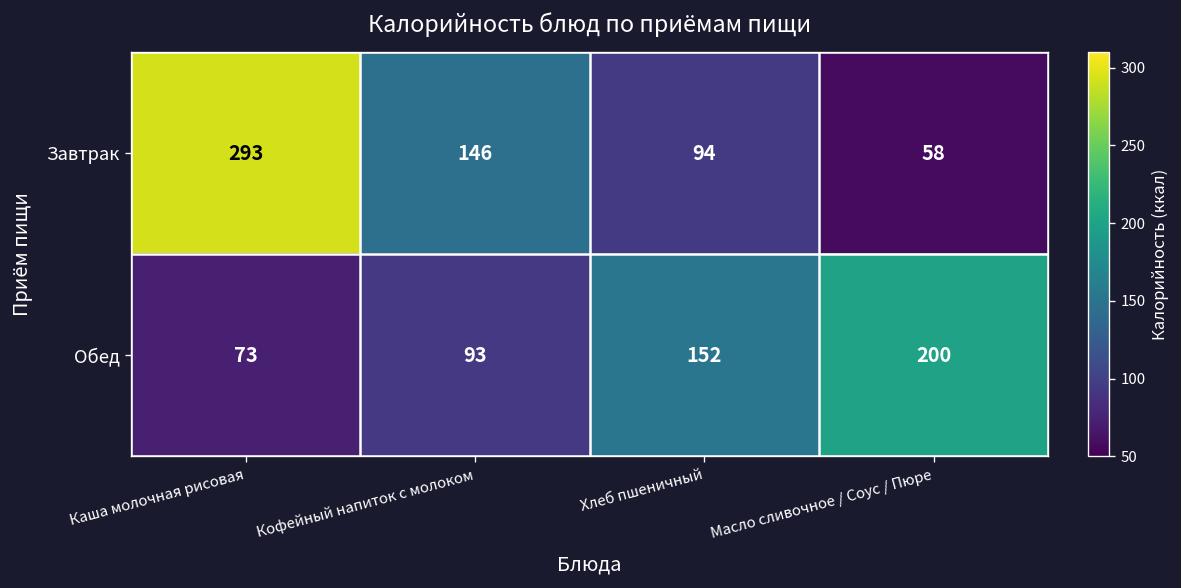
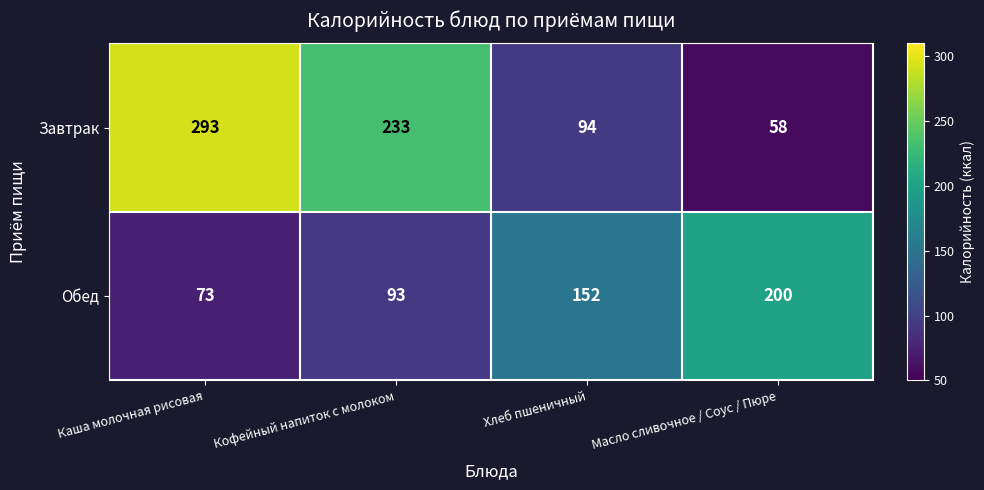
  {
    "Завтрак": {
      "Каша молочная рисовая": 293,
-     "Кофейный напиток с молоком": 146,
+     "Кофейный напиток с молоком": 233,
      "Хлеб пшеничный": 94,
      "Масло сливочное / Соус / Пюре": 58
    },
    "Обед": {
      "Каша молочная рисовая": 73,
      "Кофейный напиток с молоком": 93,
      "Хлеб пшеничный": 152,
      "Масло сливочное / Соус / Пюре": 200
    }
  }
